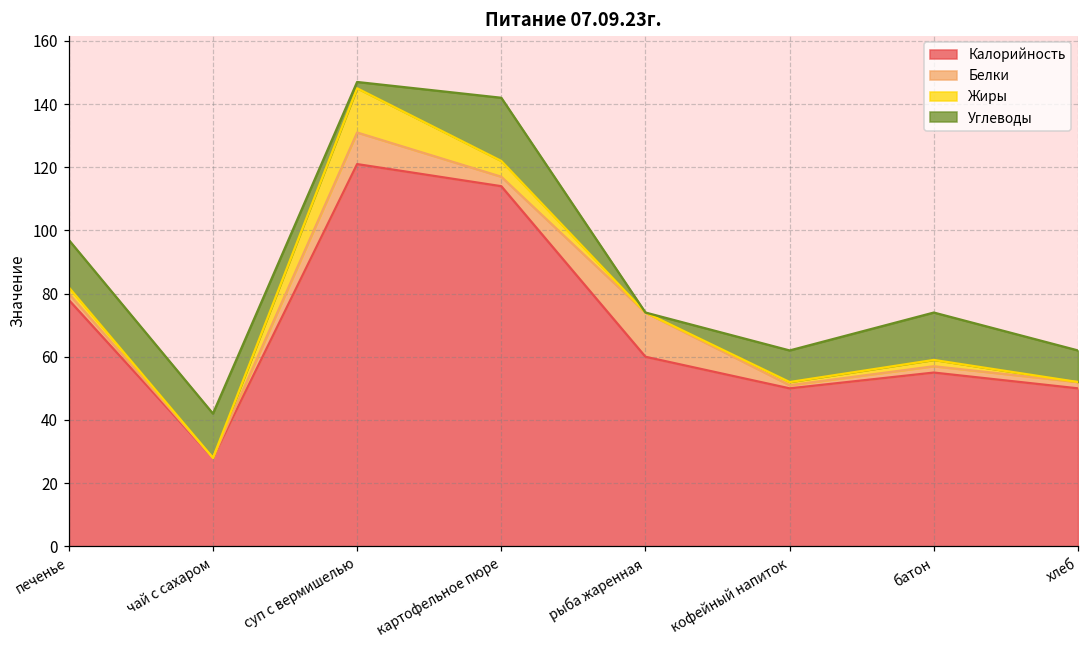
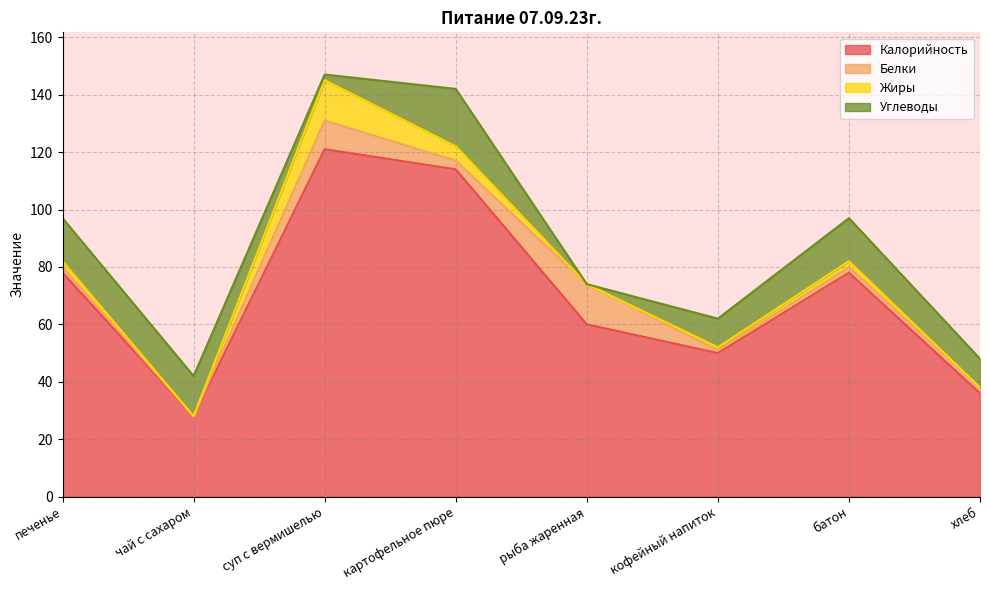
  {
    "Калорийность": {
      "печенье": 78,
      "суп с вермишелью": 121,
      "картофельное пюре": 114,
      "рыба жаренная": 60,
      "кофейный напиток": 50,
-     "батон": 55,
-     "хлеб": 50
+     "батон": 78,
+     "хлеб": 36
    },
    "Белки": {
      "печенье": 2,
      "суп с вермишелью": 10,
      "картофельное пюре": 3,
      "кофейный напиток": 1,
      "батон": 2
    },
    "Жиры": {
      "печенье": 2,
      "суп с вермишелью": 14,
      "картофельное пюре": 5,
      "кофейный напиток": 1,
      "батон": 2
    },
    "Углеводы": {
      "печенье": 15,
      "чай с сахаром": 14,
      "суп с вермишелью": 2,
      "картофельное пюре": 20,
      "кофейный напиток": 10,
      "батон": 15,
      "хлеб": 10
    }
  }
